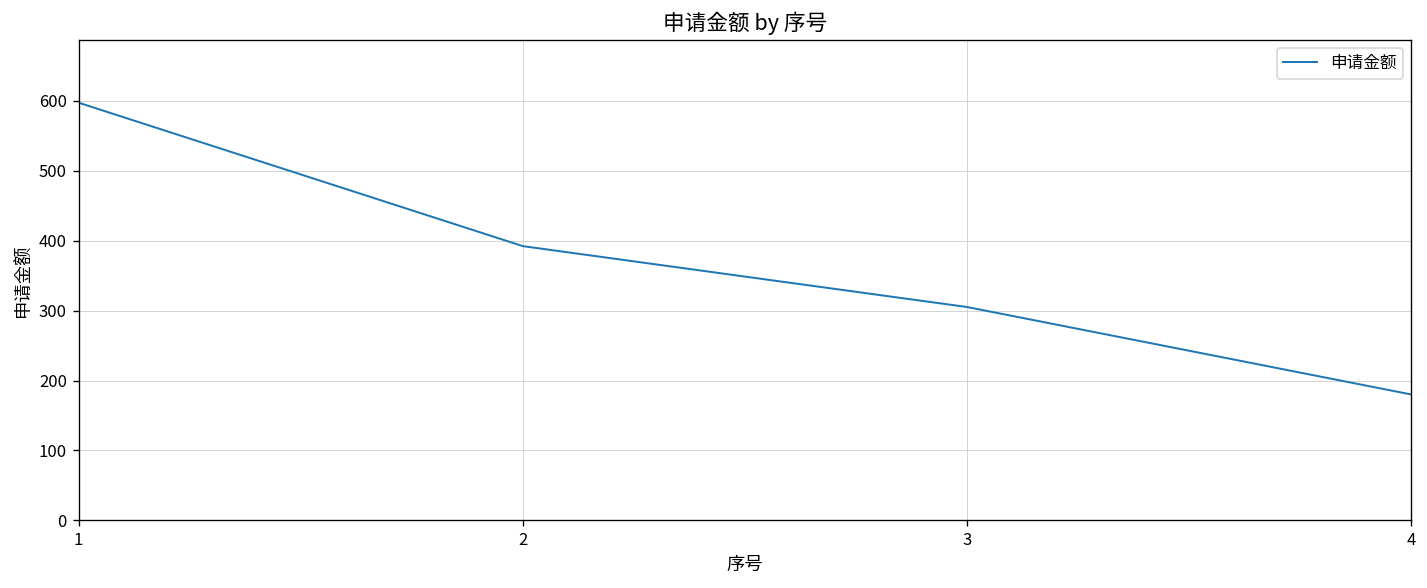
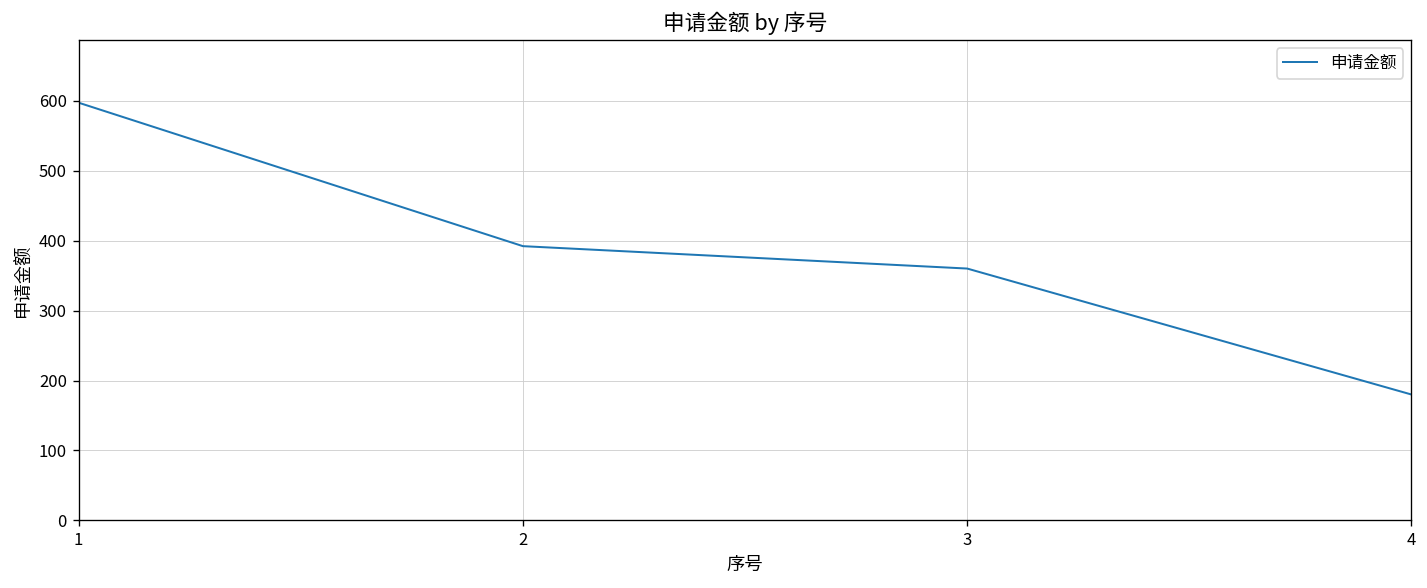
  {
    "1": 600,
    "2": 390,
-   "3": 310,
+   "3": 360,
    "4": 180
  }
